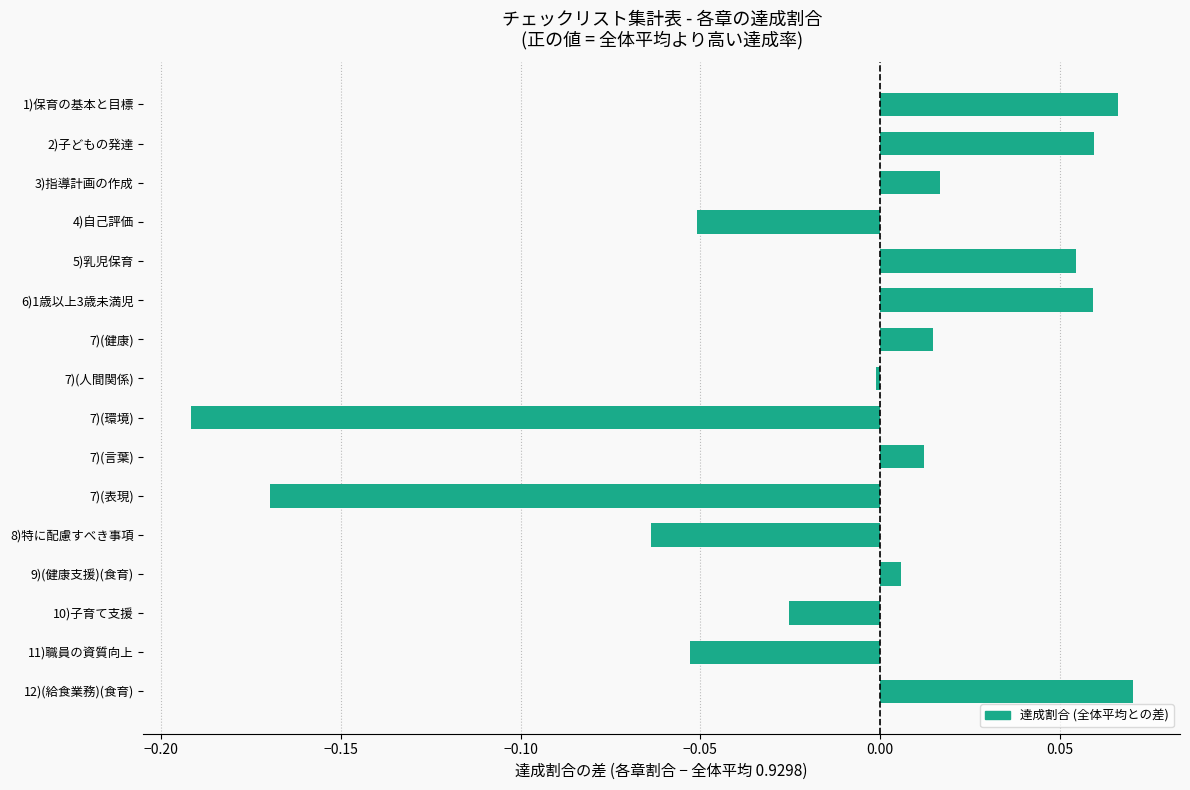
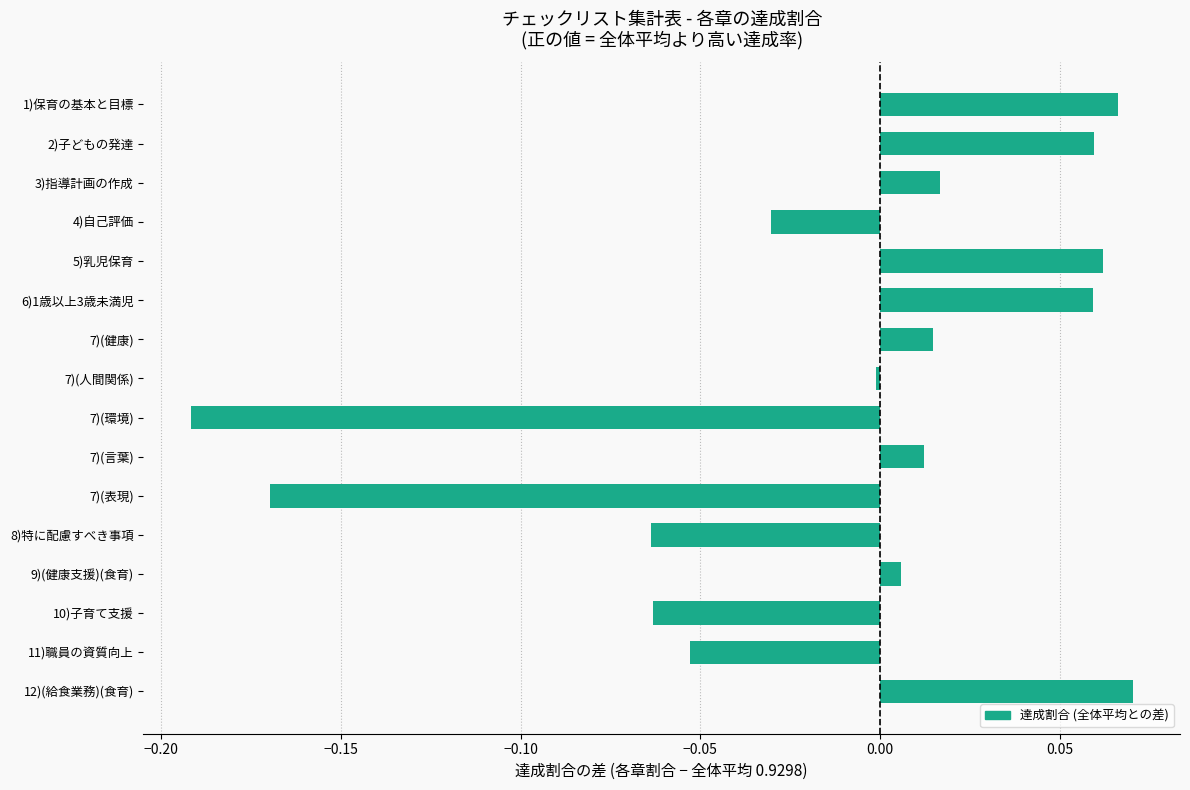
  {
    "1)保育の基本と目標": 0.066,
    "2)子どもの発達": 0.059,
    "3)指導計画の作成": 0.017,
-   "4)自己評価": -0.051,
-   "5)乳児保育": 0.054,
+   "4)自己評価": -0.030,
+   "5)乳児保育": 0.062,
    "6)1歳以上3歳未満児": 0.059,
    "7)(健康)": 0.015,
    "7)(人間関係)": -0.001,
    "7)(環境)": -0.192,
    "7)(言葉)": 0.012,
    "7)(表現)": -0.170,
    "8)特に配慮すべき事項": -0.064,
    "9)(健康支援)(食育)": 0.006,
-   "10)子育て支援": -0.025,
+   "10)子育て支援": -0.063,
    "11)職員の資質向上": -0.053,
    "12)(給食業務)(食育)": 0.070
  }
